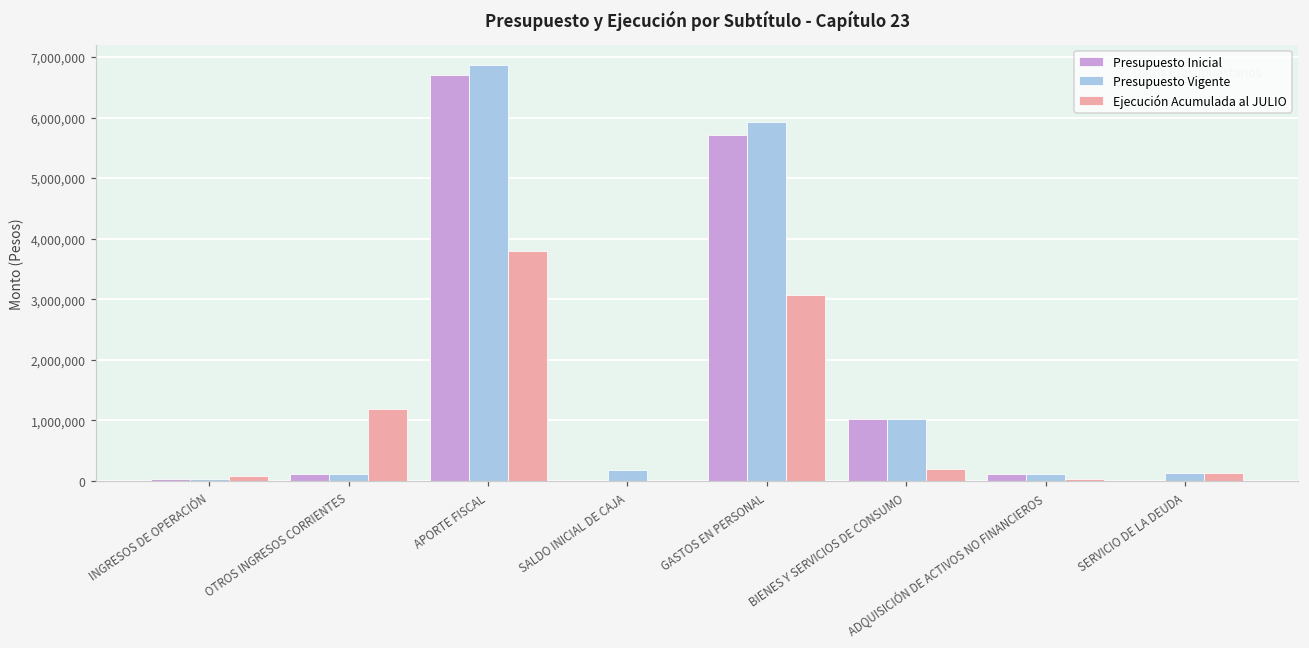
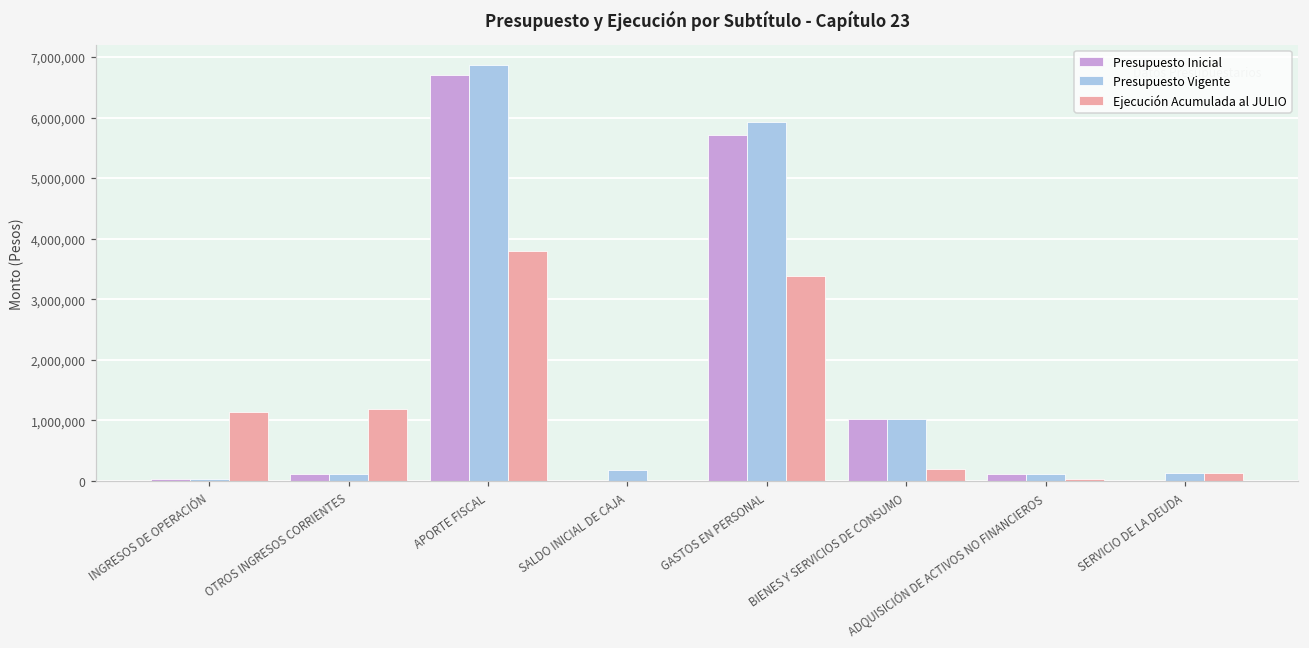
  {
    "Ejecución Acumulada al JULIO": {
-     "INGRESOS DE OPERACIÓN": "100,000",
+     "INGRESOS DE OPERACIÓN": "1,100,000",
      "OTROS INGRESOS CORRIENTES": "1,200,000",
      "APORTE FISCAL": "3,800,000",
      "SALDO INICIAL DE CAJA": "0",
-     "GASTOS EN PERSONAL": "3,100,000",
+     "GASTOS EN PERSONAL": "3,400,000",
      "BIENES Y SERVICIOS DE CONSUMO": "200,000",
      "SERVICIO DE LA DEUDA": "100,000"
    }
  }
